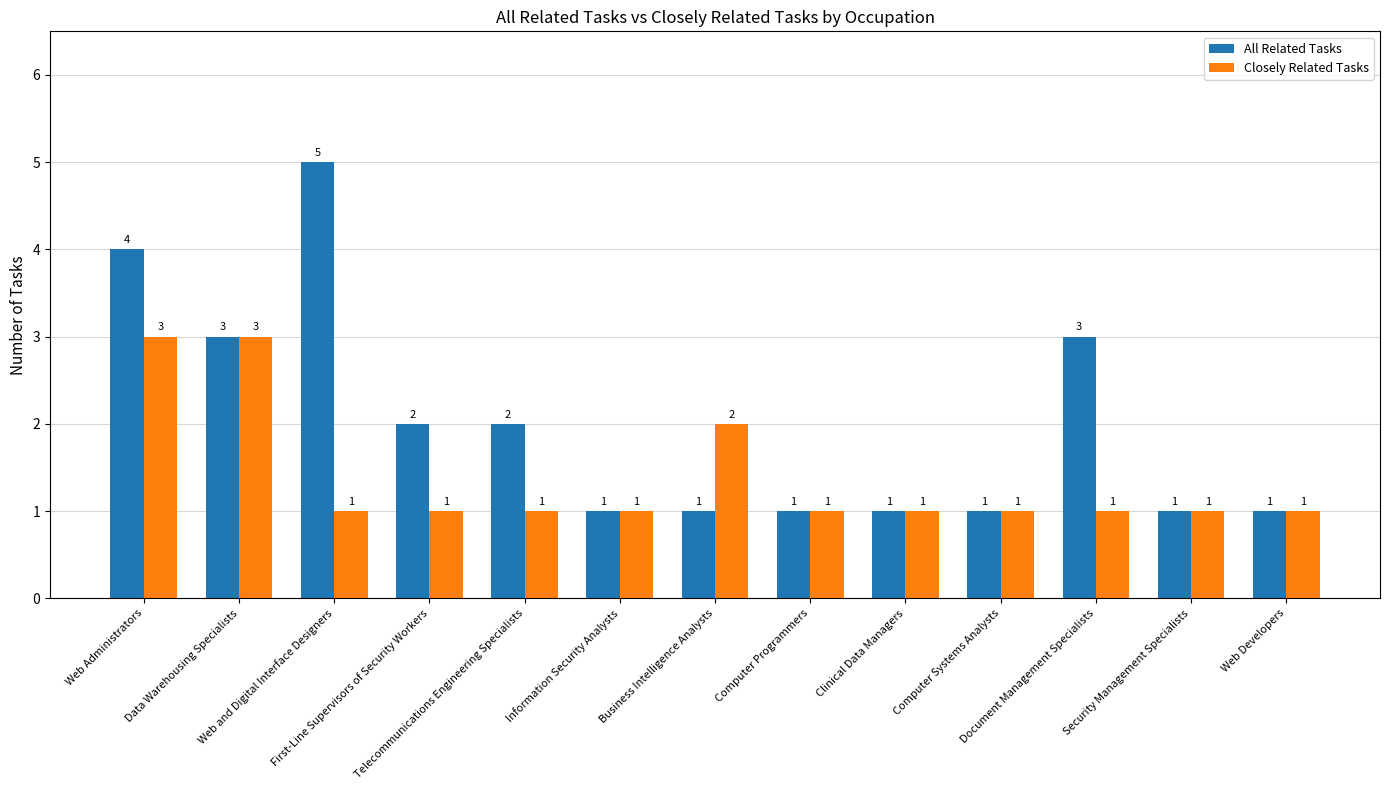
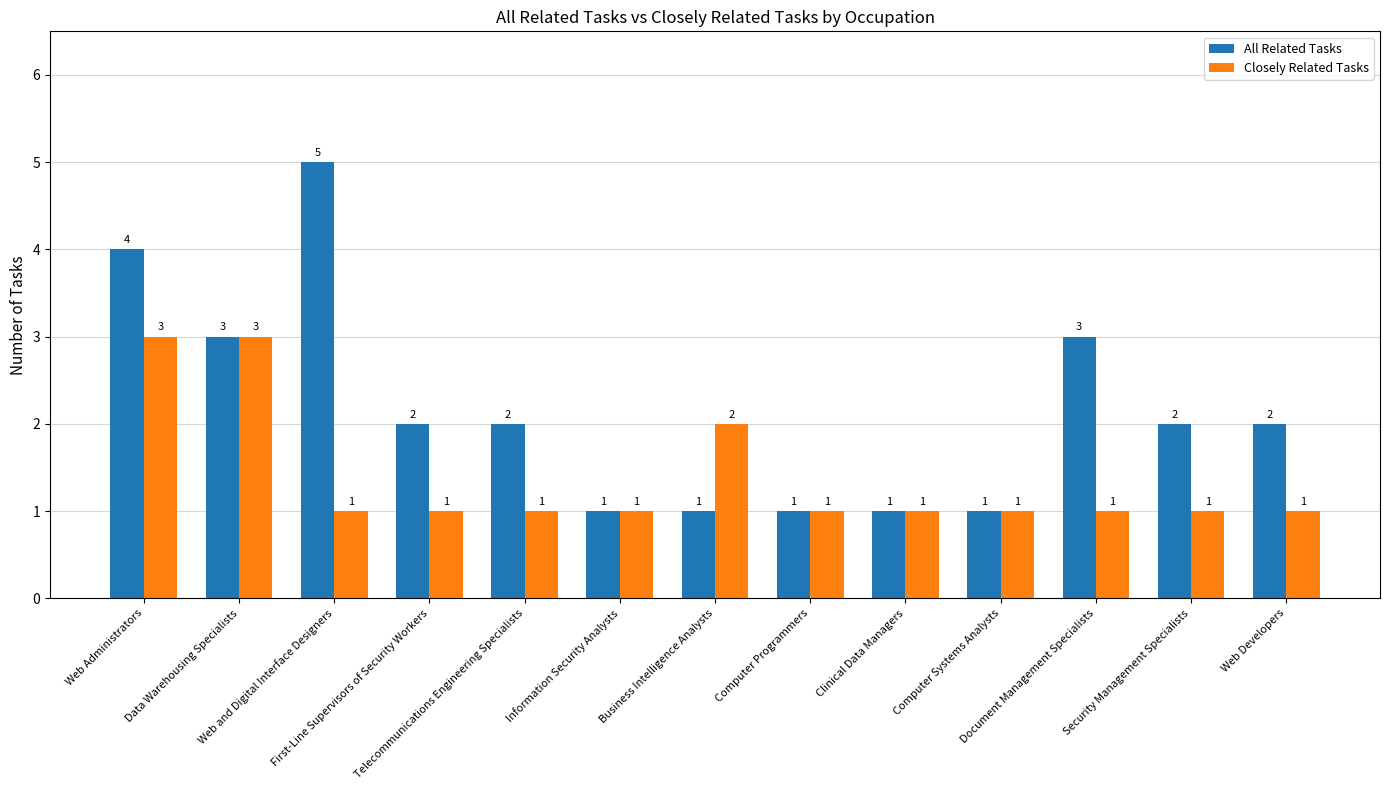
  {
    "All Related Tasks": {
      "Web Administrators": 4,
      "Data Warehousing Specialists": 3,
      "Web and Digital Interface Designers": 5,
      "First-Line Supervisors of Security Workers": 2,
      "Telecommunications Engineering Specialists": 2,
      "Information Security Analysts": 1,
      "Business Intelligence Analysts": 1,
      "Computer Programmers": 1,
      "Clinical Data Managers": 1,
      "Computer Systems Analysts": 1,
      "Document Management Specialists": 3,
-     "Security Management Specialists": 1,
-     "Web Developers": 1
+     "Security Management Specialists": 2,
+     "Web Developers": 2
    },
    "Closely Related Tasks": {
      "Web Administrators": 3,
      "Data Warehousing Specialists": 3,
      "Web and Digital Interface Designers": 1,
      "First-Line Supervisors of Security Workers": 1,
      "Telecommunications Engineering Specialists": 1,
      "Information Security Analysts": 1,
      "Business Intelligence Analysts": 2,
      "Computer Programmers": 1,
      "Clinical Data Managers": 1,
      "Computer Systems Analysts": 1,
      "Document Management Specialists": 1,
      "Security Management Specialists": 1,
      "Web Developers": 1
    }
  }
